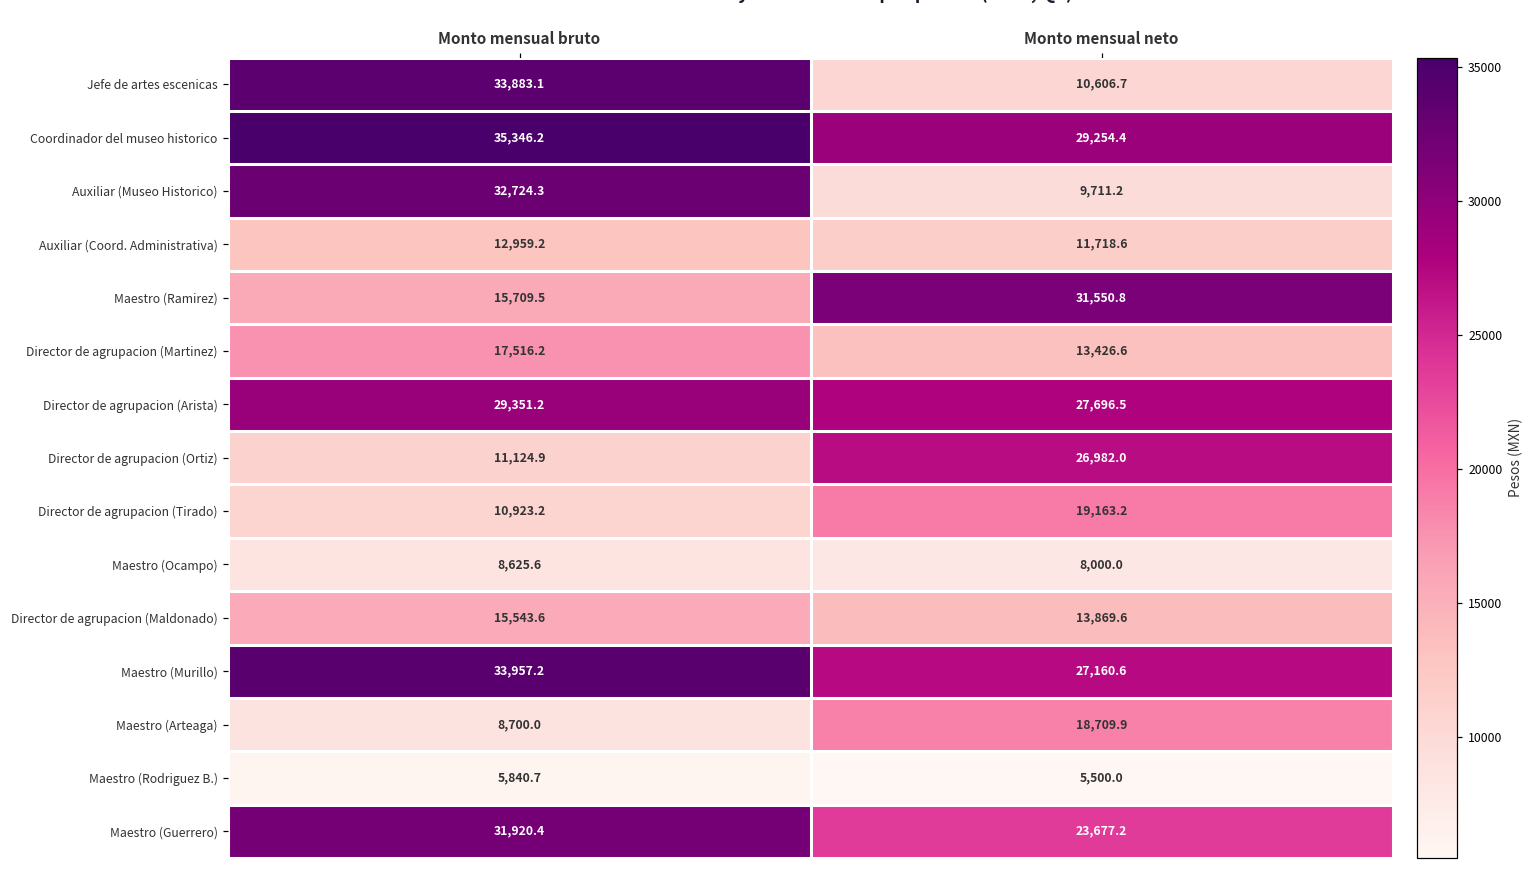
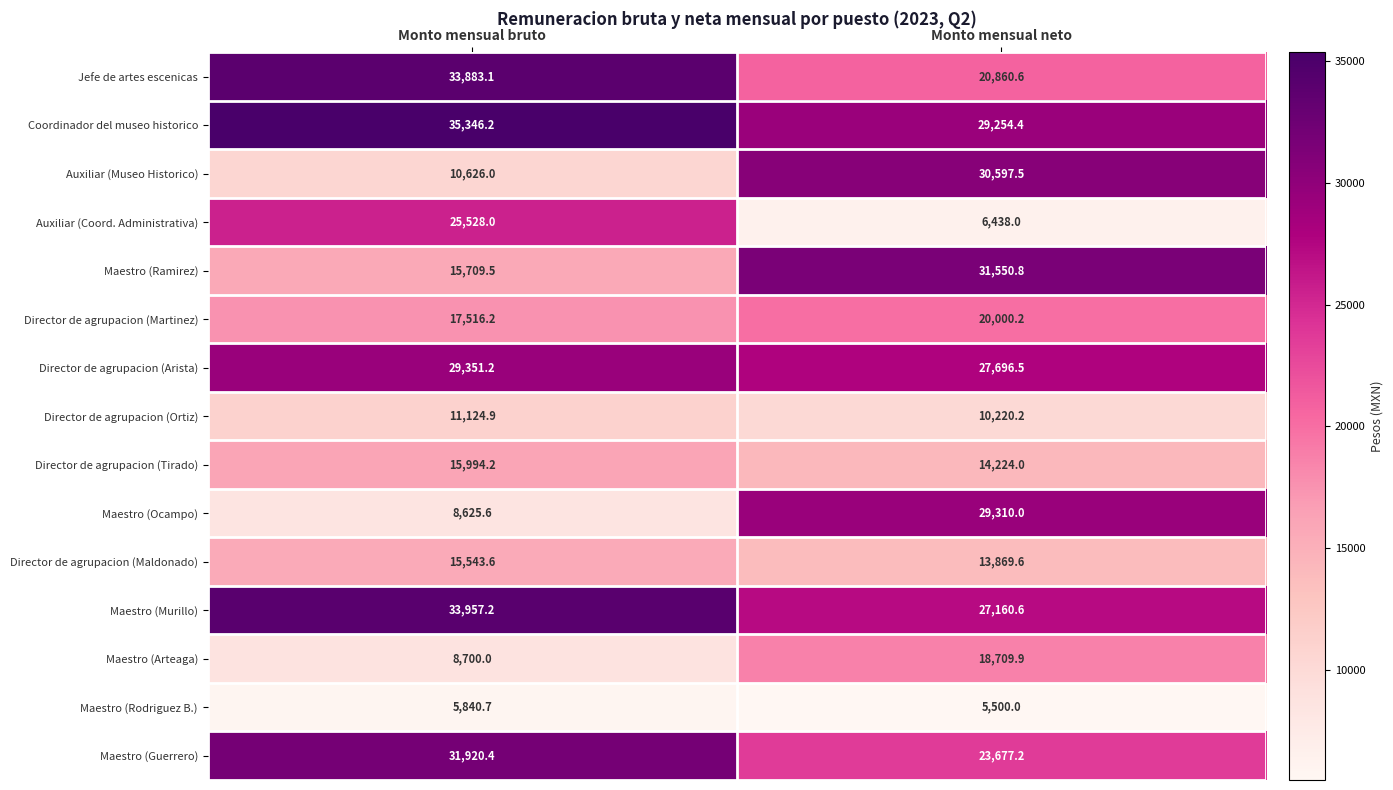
  {
    "Jefe de artes escenicas": {
      "Monto mensual bruto": "33,883.1",
-     "Monto mensual neto": "10,606.7"
+     "Monto mensual neto": "20,860.6"
    },
    "Coordinador del museo historico": {
      "Monto mensual bruto": "35,346.2",
      "Monto mensual neto": "29,254.4"
    },
    "Auxiliar (Museo Historico)": {
-     "Monto mensual bruto": "32,724.3",
-     "Monto mensual neto": "9,711.2"
+     "Monto mensual bruto": "10,626.0",
+     "Monto mensual neto": "30,597.5"
    },
    "Auxiliar (Coord. Administrativa)": {
-     "Monto mensual bruto": "12,959.2",
-     "Monto mensual neto": "11,718.6"
+     "Monto mensual bruto": "25,528.0",
+     "Monto mensual neto": "6,438.0"
    },
    "Maestro (Ramirez)": {
      "Monto mensual bruto": "15,709.5",
      "Monto mensual neto": "31,550.8"
    },
    "Director de agrupacion (Martinez)": {
      "Monto mensual bruto": "17,516.2",
-     "Monto mensual neto": "13,426.6"
+     "Monto mensual neto": "20,000.2"
    },
    "Director de agrupacion (Arista)": {
      "Monto mensual bruto": "29,351.2",
      "Monto mensual neto": "27,696.5"
    },
    "Director de agrupacion (Ortiz)": {
      "Monto mensual bruto": "11,124.9",
-     "Monto mensual neto": "26,982.0"
+     "Monto mensual neto": "10,220.2"
    },
    "Director de agrupacion (Tirado)": {
-     "Monto mensual bruto": "10,923.2",
-     "Monto mensual neto": "19,163.2"
+     "Monto mensual bruto": "15,994.2",
+     "Monto mensual neto": "14,224.0"
    },
    "Maestro (Ocampo)": {
      "Monto mensual bruto": "8,625.6",
-     "Monto mensual neto": "8,000.0"
+     "Monto mensual neto": "29,310.0"
    },
    "Director de agrupacion (Maldonado)": {
      "Monto mensual bruto": "15,543.6",
      "Monto mensual neto": "13,869.6"
    },
    "Maestro (Murillo)": {
      "Monto mensual bruto": "33,957.2",
      "Monto mensual neto": "27,160.6"
    },
    "Maestro (Arteaga)": {
      "Monto mensual bruto": "8,700.0",
      "Monto mensual neto": "18,709.9"
    },
    "Maestro (Rodriguez B.)": {
      "Monto mensual bruto": "5,840.7",
      "Monto mensual neto": "5,500.0"
    },
    "Maestro (Guerrero)": {
      "Monto mensual bruto": "31,920.4",
      "Monto mensual neto": "23,677.2"
    }
  }
